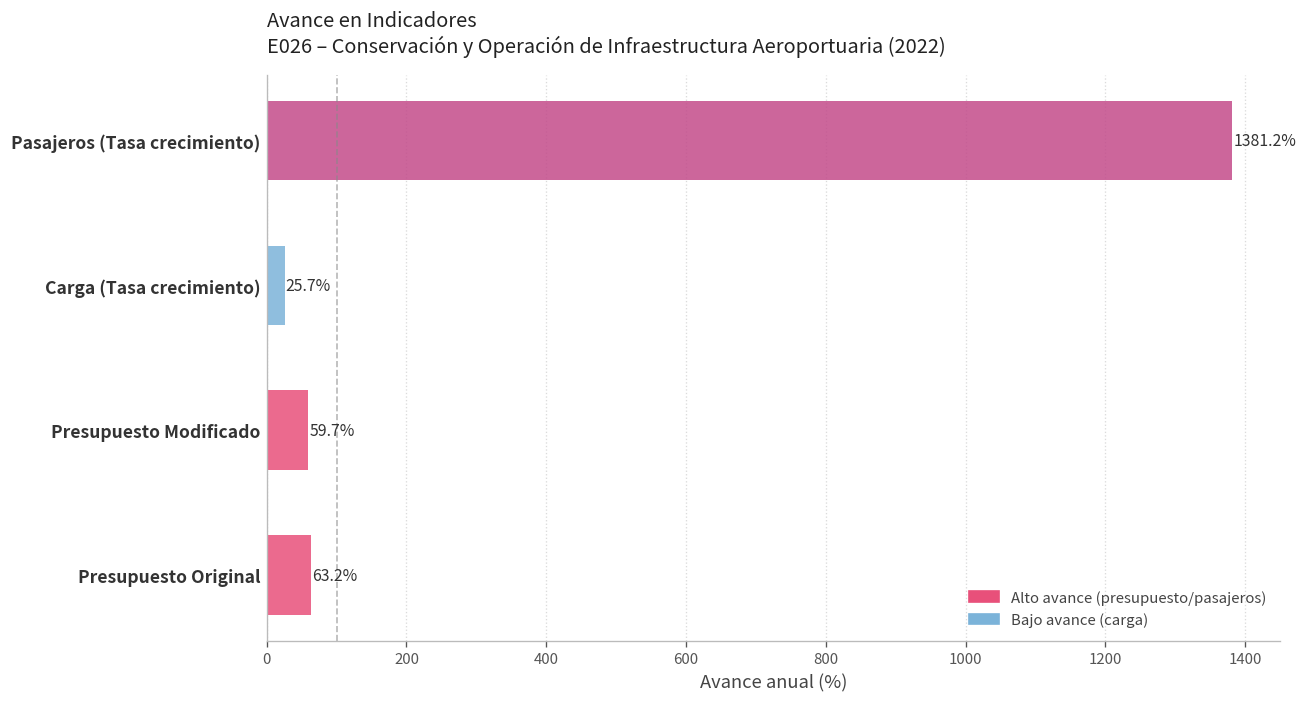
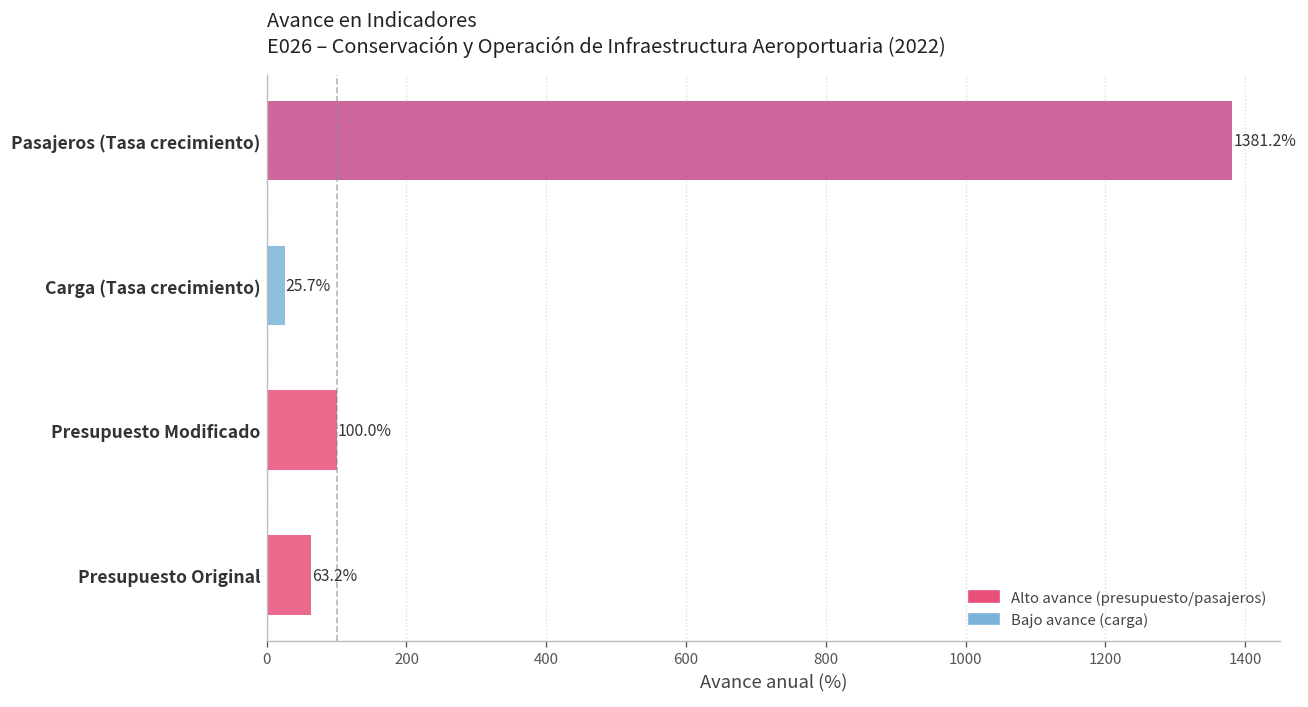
  {
    "Pasajeros (Tasa crecimiento)": "1381.2%",
    "Carga (Tasa crecimiento)": "25.7%",
-   "Presupuesto Modificado": "59.7%",
+   "Presupuesto Modificado": "100.0%",
    "Presupuesto Original": "63.2%"
  }
